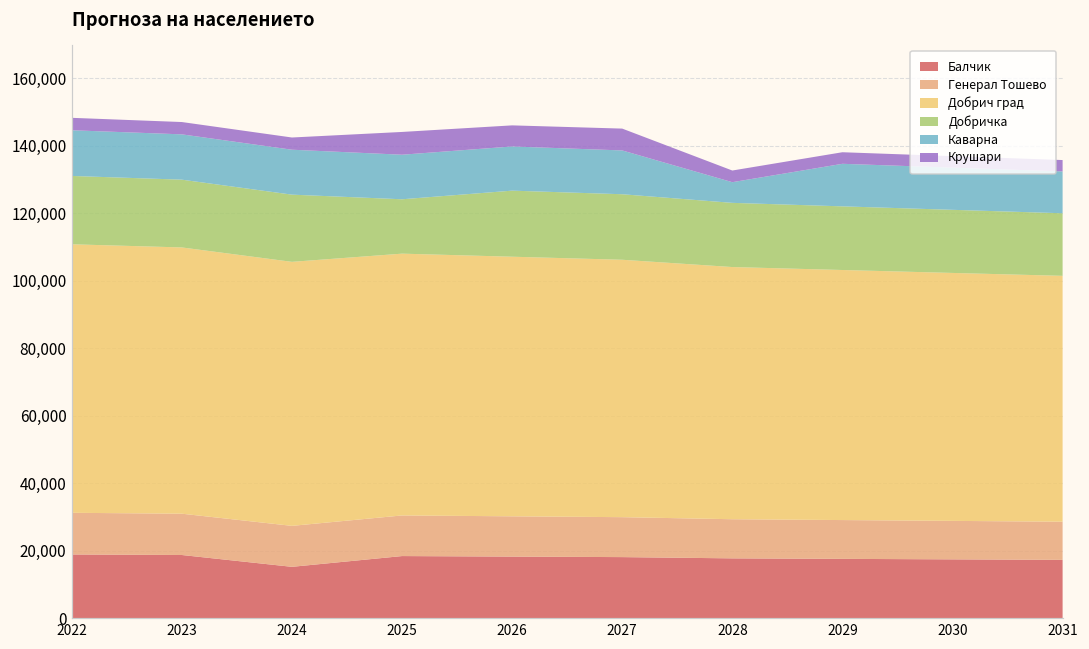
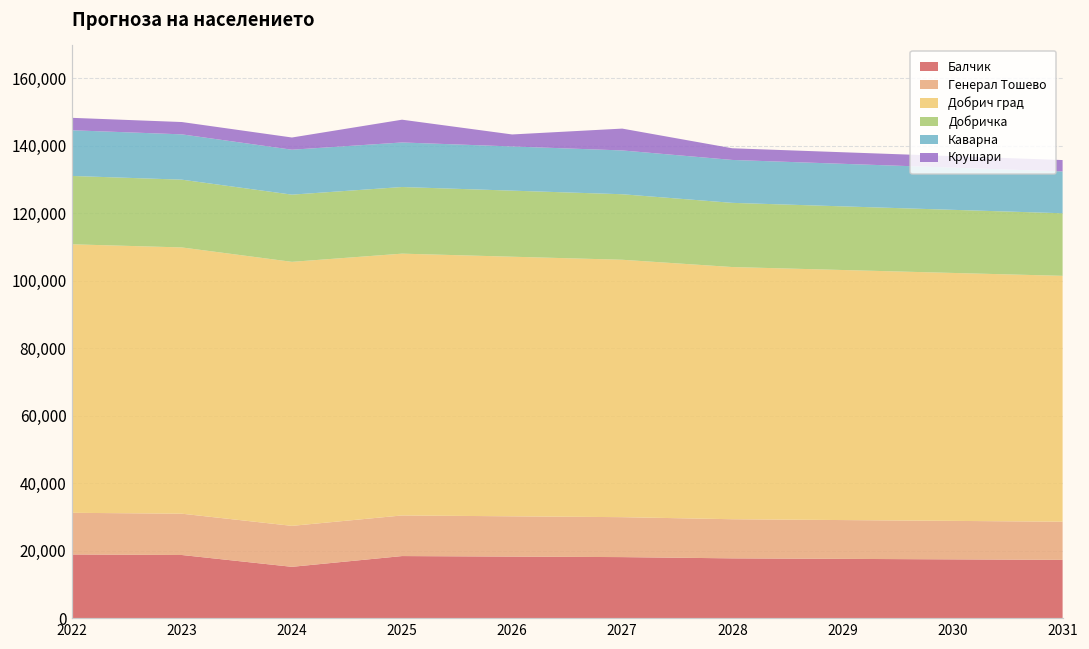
  {
    "Балчик": {
      "2022": "19,000",
      "2023": "19,000",
      "2024": "15,000",
      "2025": "18,000",
      "2026": "18,000",
      "2027": "18,000",
      "2028": "18,000",
      "2029": "18,000",
      "2030": "17,000",
      "2031": "17,000"
    },
    "Добричка": {
      "2022": "20,000",
      "2023": "20,000",
      "2024": "20,000",
-     "2025": "16,000",
+     "2025": "20,000",
      "2026": "20,000",
      "2027": "19,000",
      "2028": "19,000",
      "2029": "19,000",
      "2030": "19,000",
      "2031": "19,000"
    },
    "Каварна": {
      "2022": "14,000",
      "2023": "13,000",
      "2024": "13,000",
      "2025": "13,000",
      "2026": "13,000",
      "2027": "13,000",
-     "2028": "6,000",
+     "2028": "13,000",
      "2029": "13,000",
      "2030": "13,000",
      "2031": "12,000"
    },
    "Крушари": {
      "2022": "4,000",
      "2023": "4,000",
      "2024": "4,000",
      "2025": "7,000",
-     "2026": "6,000",
+     "2026": "4,000",
      "2027": "6,000",
      "2028": "3,000",
      "2029": "3,000",
      "2031": "3,000"
    }
  }
